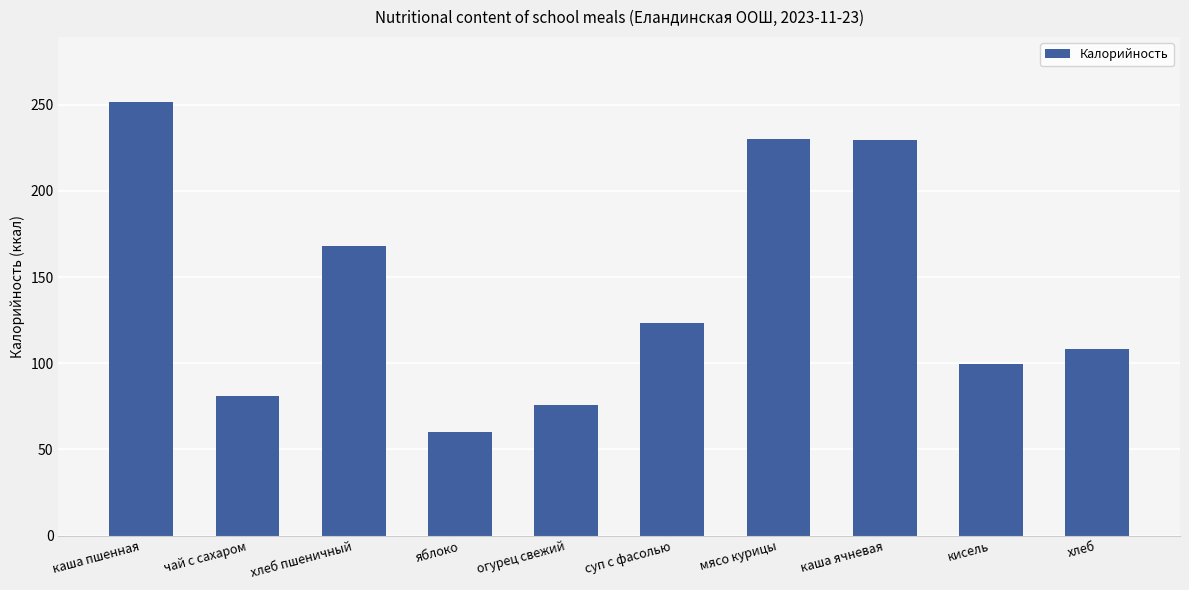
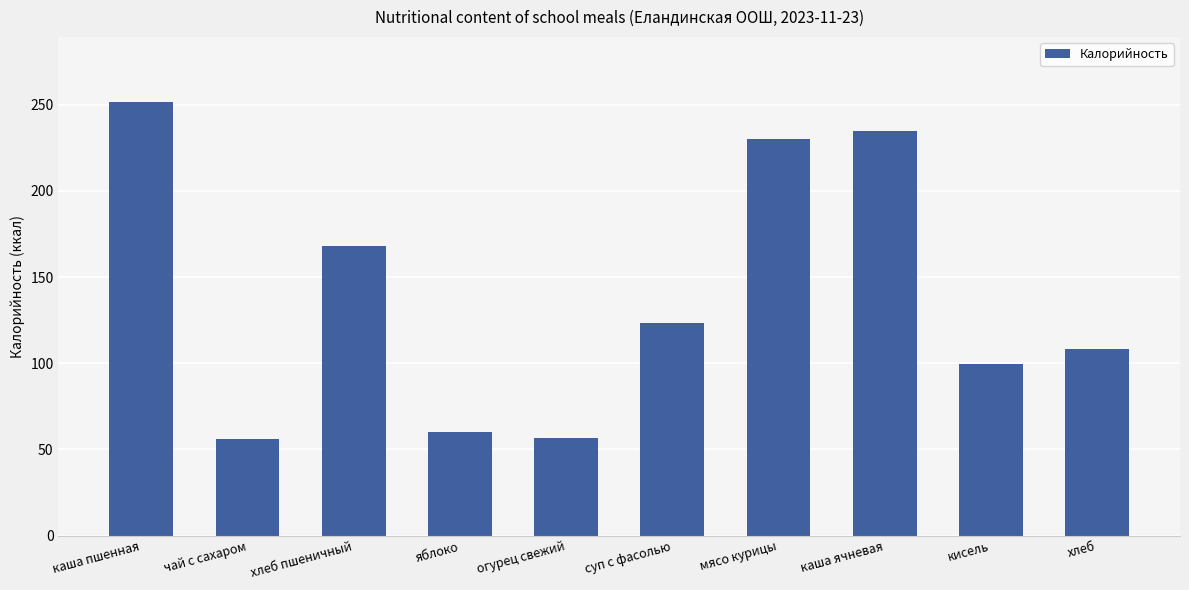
  {
    "каша пшенная": 252,
-   "чай с сахаром": 81,
+   "чай с сахаром": 56,
    "хлеб пшеничный": 168,
    "яблоко": 60,
-   "огурец свежий": 76,
+   "огурец свежий": 56,
    "суп с фасолью": 123,
    "мясо курицы": 230,
-   "каша ячневая": 230,
+   "каша ячневая": 235,
    "кисель": 100,
    "хлеб": 108
  }
